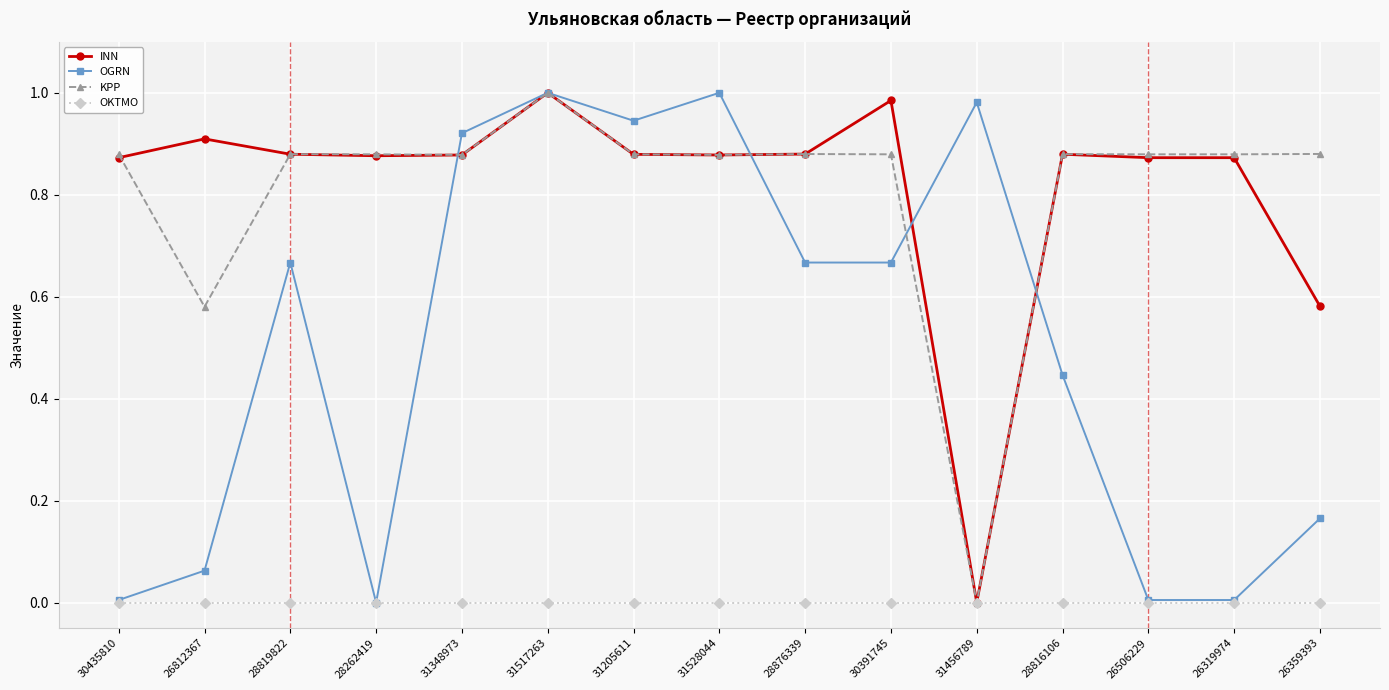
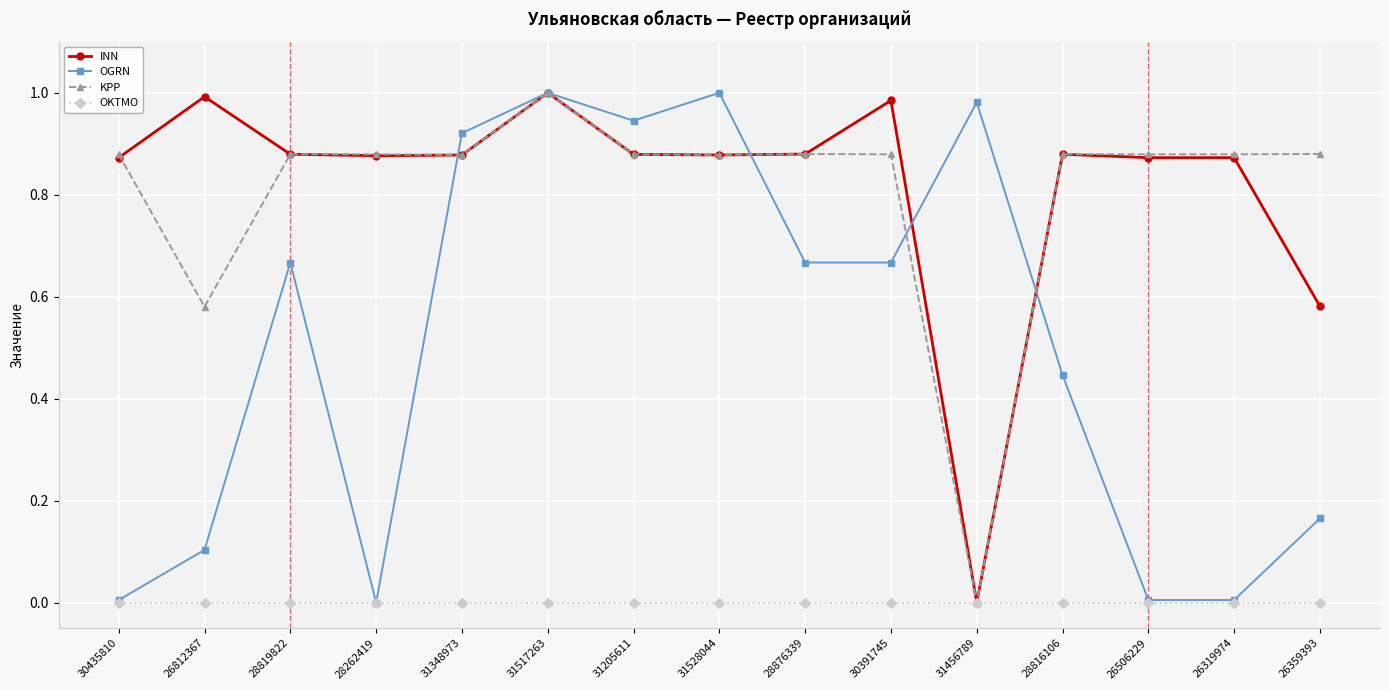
  {
    "INN": {
      "30435810": 0.87,
-     "26812367": 0.91,
+     "26812367": 0.99,
      "30391745": 0.98,
      "26506229": 0.87,
      "26319974": 0.87,
      "26359393": 0.58
    },
    "OGRN": {
-     "26812367": 0.06,
+     "26812367": 0.10,
      "28819822": 0.67,
      "31348973": 0.92,
      "31205611": 0.95,
      "31528044": 1.00,
      "28876339": 0.67,
      "30391745": 0.67,
      "31456789": 0.98,
      "28816106": 0.45,
      "26359393": 0.17
    },
    "KPP": {
      "30435810": 0.88,
      "26812367": 0.58,
      "30391745": 0.88,
      "26506229": 0.88,
      "26319974": 0.88,
      "26359393": 0.88
    },
    "OKTMO": {
      "26812367": 0.00,
      "28819822": 0.00,
      "31348973": 0.00,
      "31517263": 0.00,
      "31205611": 0.00,
      "31528044": 0.00,
      "28876339": 0.00,
      "30391745": 0.00,
      "28816106": 0.00,
      "26359393": 0.00
    }
  }
